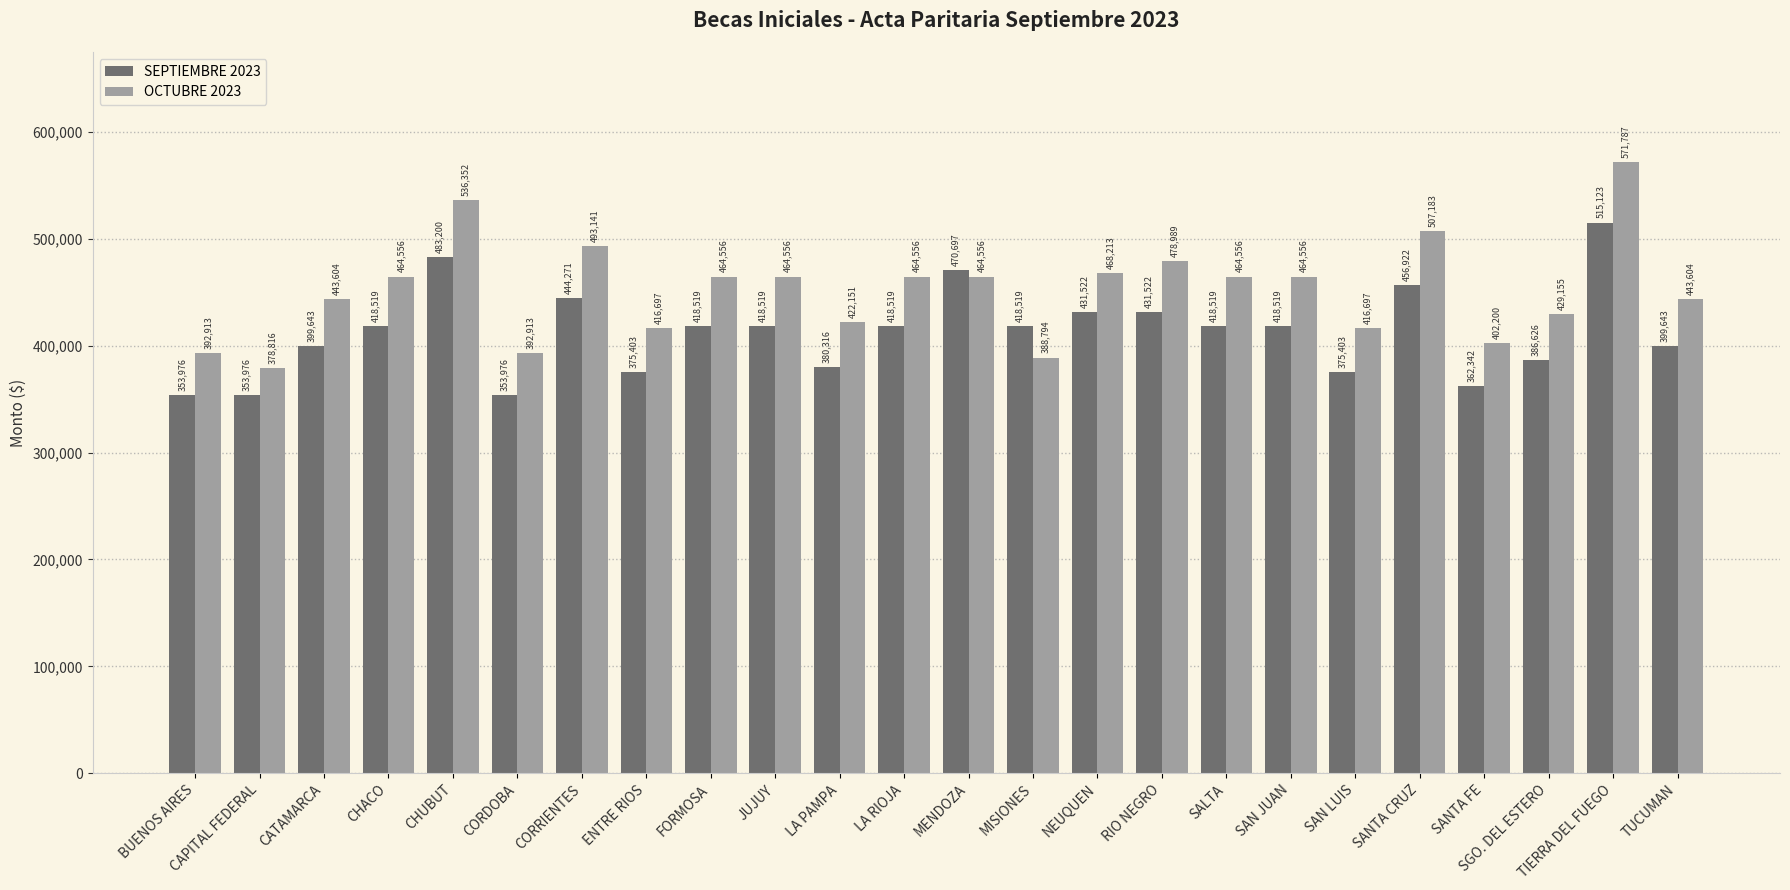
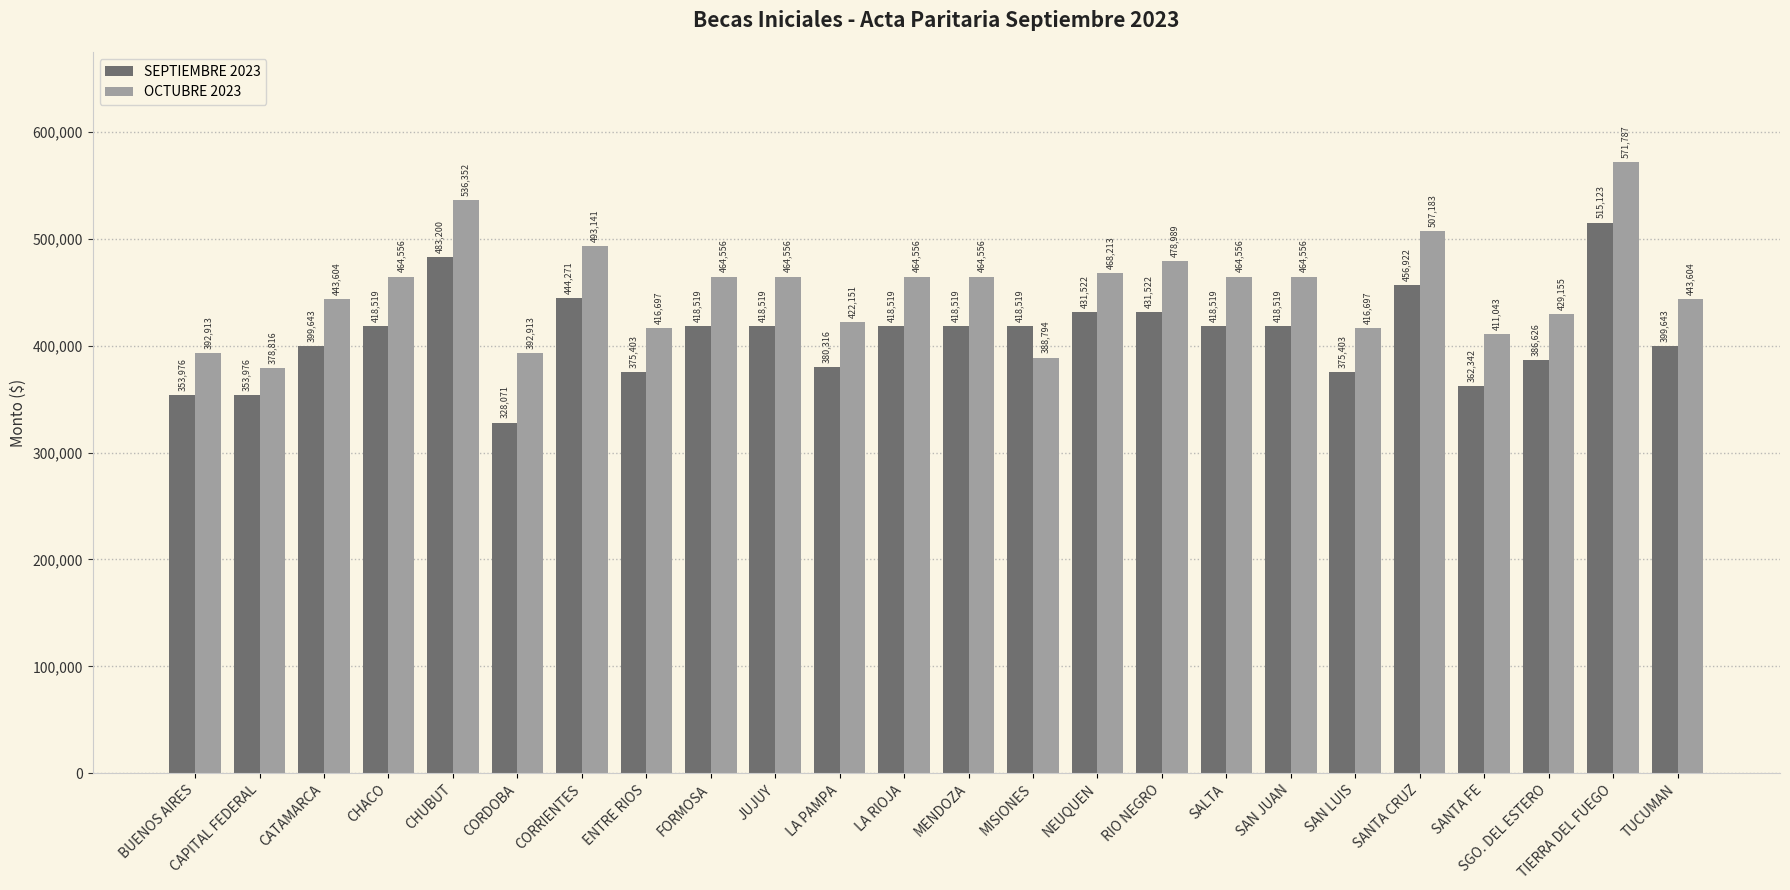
  {
    "SEPTIEMBRE 2023": {
      "BUENOS AIRES": "353,976",
      "CAPITAL FEDERAL": "353,976",
      "CATAMARCA": "399,643",
      "CHACO": "418,519",
      "CHUBUT": "483,200",
-     "CORDOBA": "353,976",
+     "CORDOBA": "328,071",
      "CORRIENTES": "444,271",
      "ENTRE RIOS": "375,403",
      "FORMOSA": "418,519",
      "JUJUY": "418,519",
      "LA PAMPA": "380,316",
      "LA RIOJA": "418,519",
-     "MENDOZA": "470,697",
+     "MENDOZA": "418,519",
      "MISIONES": "418,519",
      "NEUQUEN": "431,522",
      "RIO NEGRO": "431,522",
      "SALTA": "418,519",
      "SAN JUAN": "418,519",
      "SAN LUIS": "375,403",
      "SANTA CRUZ": "456,922",
      "SANTA FE": "362,342",
      "SGO. DEL ESTERO": "386,626",
      "TIERRA DEL FUEGO": "515,123",
      "TUCUMAN": "399,643"
    },
    "OCTUBRE 2023": {
      "BUENOS AIRES": "392,913",
      "CAPITAL FEDERAL": "378,816",
      "CATAMARCA": "443,604",
      "CHACO": "464,556",
      "CHUBUT": "536,352",
      "CORDOBA": "392,913",
      "CORRIENTES": "493,141",
      "ENTRE RIOS": "416,697",
      "FORMOSA": "464,556",
      "JUJUY": "464,556",
      "LA PAMPA": "422,151",
      "LA RIOJA": "464,556",
      "MENDOZA": "464,556",
      "MISIONES": "388,794",
      "NEUQUEN": "468,213",
      "RIO NEGRO": "478,989",
      "SALTA": "464,556",
      "SAN JUAN": "464,556",
      "SAN LUIS": "416,697",
      "SANTA CRUZ": "507,183",
-     "SANTA FE": "402,200",
+     "SANTA FE": "411,043",
      "SGO. DEL ESTERO": "429,155",
      "TIERRA DEL FUEGO": "571,787",
      "TUCUMAN": "443,604"
    }
  }
